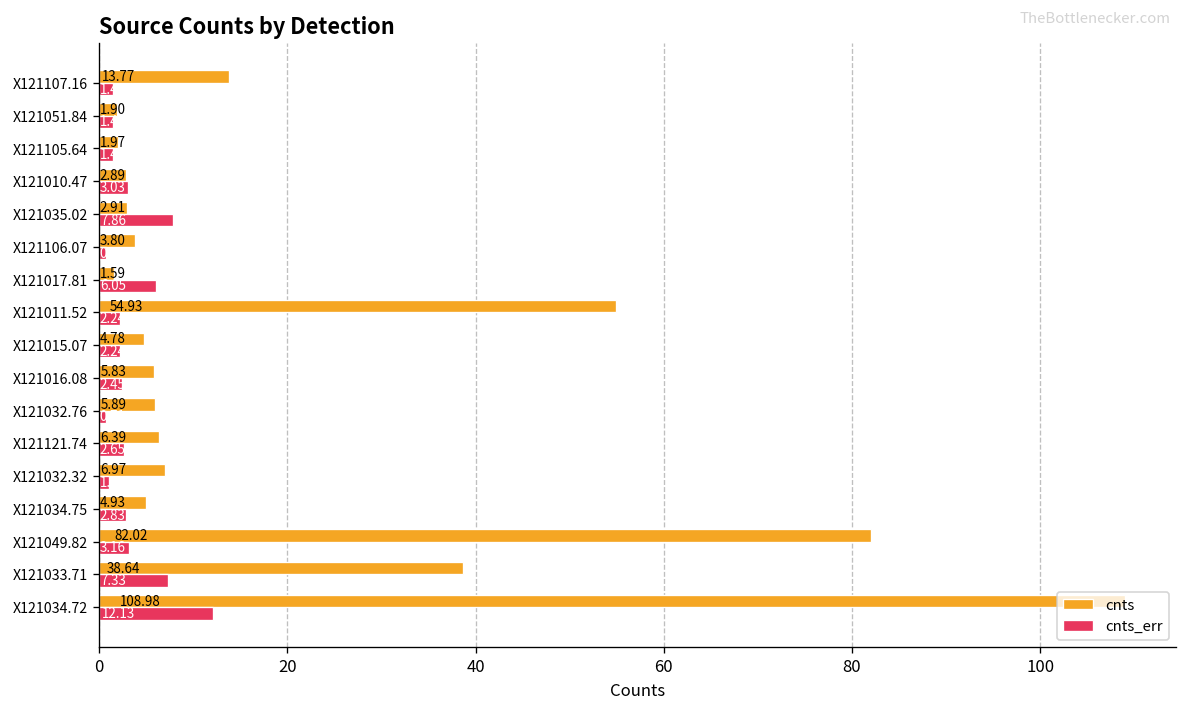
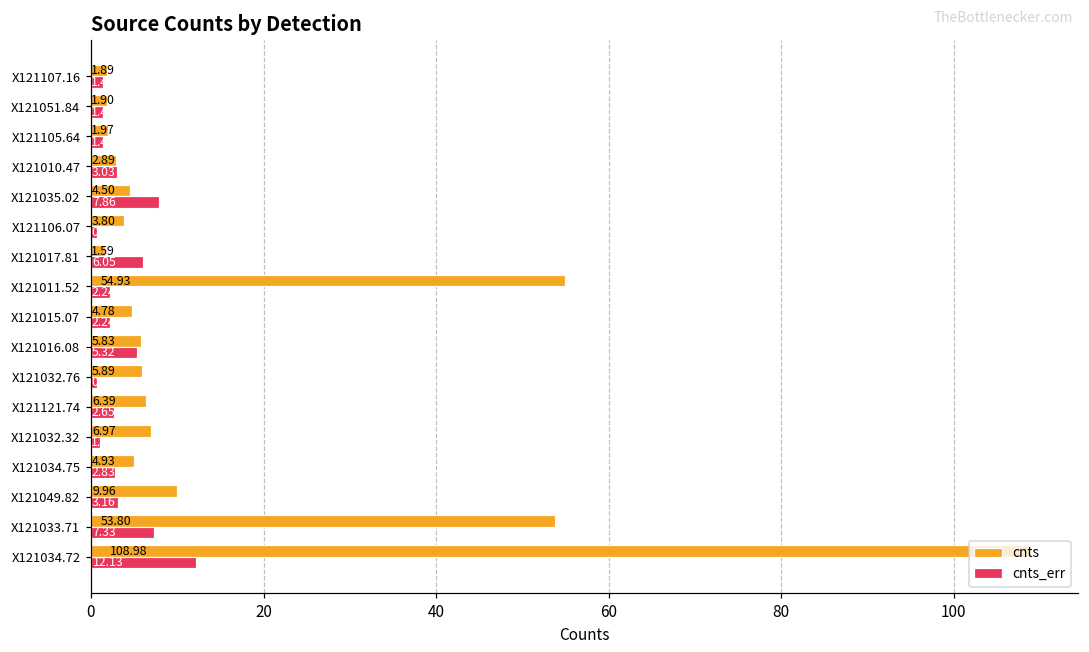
  {
    "cnts": {
-     "X121107.16": 13.77,
+     "X121107.16": 1.89,
      "X121051.84": 1.90,
      "X121105.64": 1.97,
      "X121010.47": 2.89,
-     "X121035.02": 2.91,
+     "X121035.02": 4.50,
      "X121106.07": 3.80,
      "X121017.81": 1.59,
      "X121011.52": 54.93,
      "X121015.07": 4.78,
      "X121016.08": 5.83,
      "X121032.76": 5.89,
      "X121121.74": 6.39,
      "X121032.32": 6.97,
      "X121034.75": 4.93,
-     "X121049.82": 82.02,
-     "X121033.71": 38.64
+     "X121049.82": 9.96,
+     "X121033.71": 53.80
    },
    "cnts_err": {
      "X121010.47": 3.03,
      "X121035.02": 7.86,
      "X121017.81": 6.05,
      "X121011.52": 2.24,
      "X121015.07": 2.24,
-     "X121016.08": 2.45,
+     "X121016.08": 5.32,
      "X121121.74": 2.65,
      "X121034.75": 2.83,
      "X121049.82": 3.16,
      "X121033.71": 7.33,
      "X121034.72": 12.13
    }
  }
